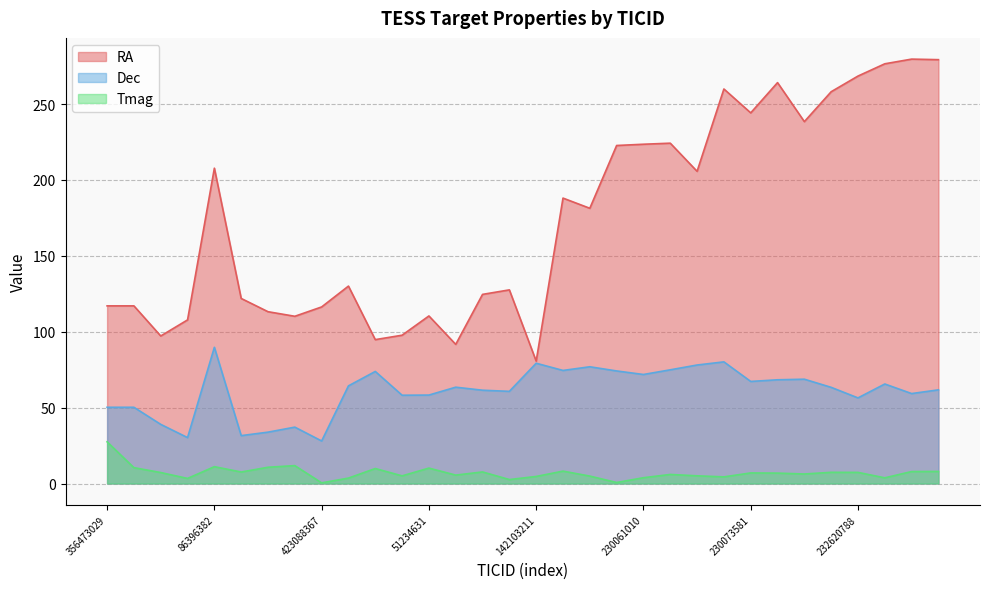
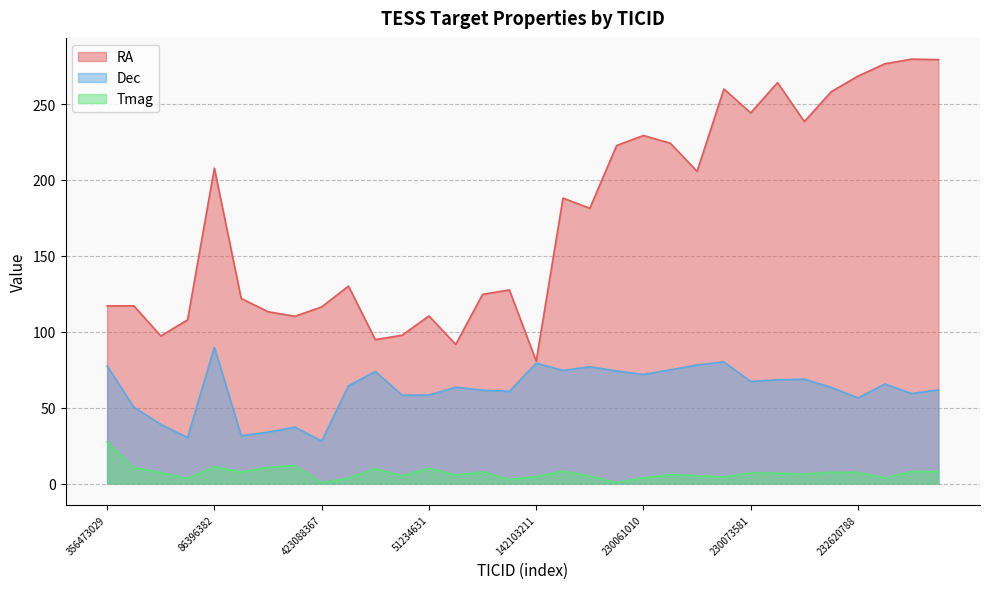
  {
    "RA": {
      "356473029": 117,
      "86396382": 208,
      "423088367": 116,
      "51234631": 110,
-     "230061010": 224,
+     "230061010": 229,
      "230073581": 244,
      "232620788": 268
    },
    "Dec": {
-     "356473029": 50,
+     "356473029": 77,
      "86396382": 90,
      "423088367": 28,
      "51234631": 58,
      "230061010": 72,
      "230073581": 67,
      "232620788": 56
    },
    "Tmag": {
      "356473029": 27,
      "86396382": 11,
      "423088367": 0,
      "51234631": 10,
      "142103211": 5,
      "230061010": 4,
      "230073581": 7,
      "232620788": 7
    }
  }
